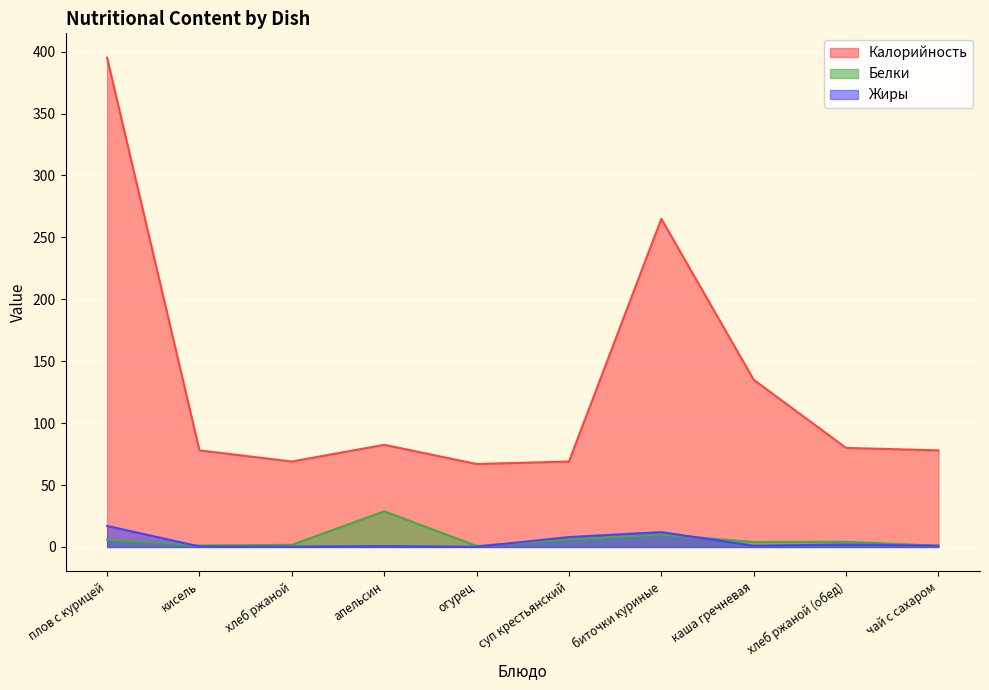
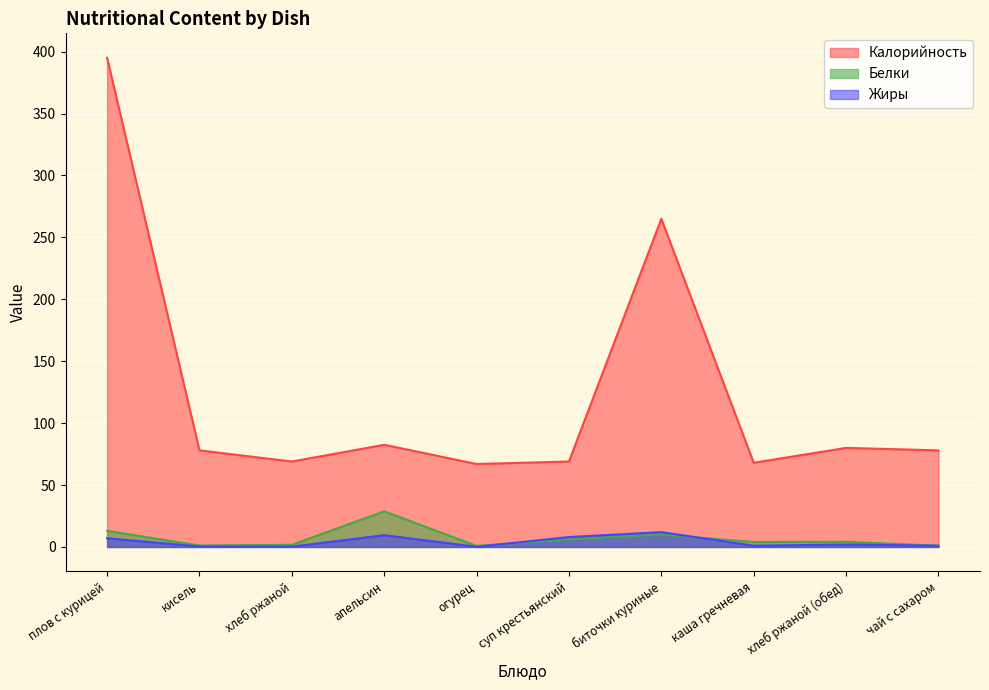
  {
    "Калорийность": {
      "плов с курицей": 395,
      "кисель": 78,
      "хлеб ржаной": 69,
      "апельсин": 83,
      "огурец": 67,
      "суп крестьянский": 69,
      "биточки куриные": 265,
-     "каша гречневая": 135,
+     "каша гречневая": 68,
      "хлеб ржаной (обед)": 80,
      "чай с сахаром": 78
    },
    "Белки": {
-     "плов с курицей": 6,
+     "плов с курицей": 13,
      "апельсин": 29,
      "каша гречневая": 4,
      "хлеб ржаной (обед)": 4
    },
    "Жиры": {
-     "плов с курицей": 17,
-     "апельсин": 1,
+     "плов с курицей": 7,
+     "апельсин": 10,
      "каша гречневая": 1,
      "хлеб ржаной (обед)": 2
    }
  }
